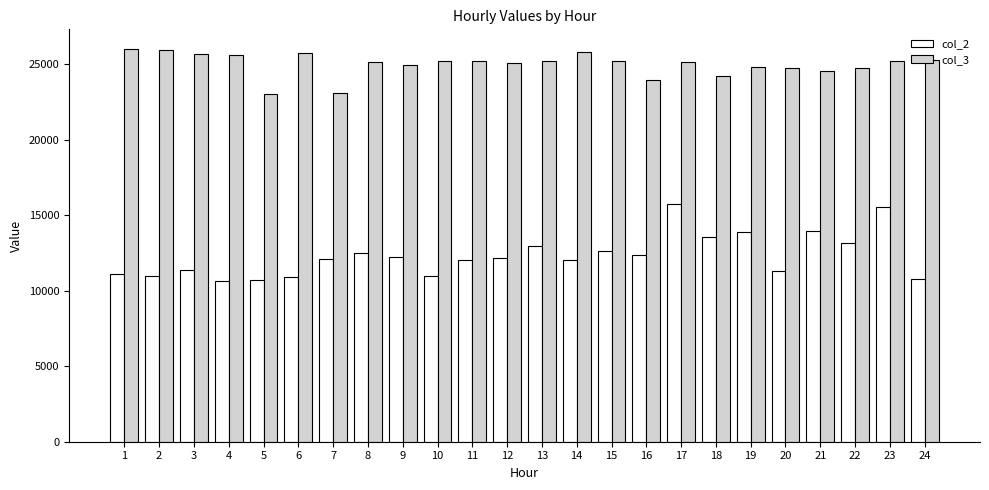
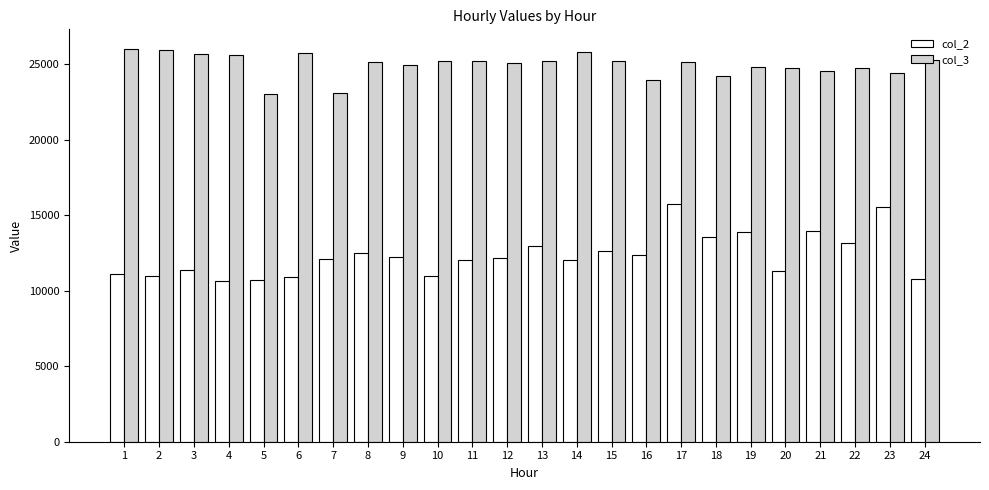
  {
    "col_2": {
      "1": 11100,
      "2": 11000,
      "3": 11300,
      "4": 10600,
      "5": 10700,
      "6": 10900,
      "7": 12100,
      "8": 12500,
      "9": 12200,
      "10": 11000,
      "11": 12000,
      "12": 12200,
      "13": 12900,
      "14": 12000,
      "15": 12600,
      "16": 12400,
      "17": 15700,
      "18": 13600,
      "19": 13900,
      "20": 11300,
      "21": 13900,
      "22": 13100,
      "23": 15500,
      "24": 10800
    },
    "col_3": {
      "1": 26000,
      "2": 25900,
      "3": 25700,
      "4": 25600,
      "5": 23000,
      "6": 25700,
      "7": 23100,
      "8": 25100,
      "9": 25000,
      "10": 25200,
      "11": 25200,
      "12": 25000,
      "13": 25200,
      "14": 25800,
      "15": 25200,
      "16": 24000,
      "17": 25100,
      "18": 24200,
      "19": 24800,
      "20": 24800,
      "21": 24500,
      "22": 24700,
-     "23": 25200,
+     "23": 24400,
      "24": 25300
    }
  }
